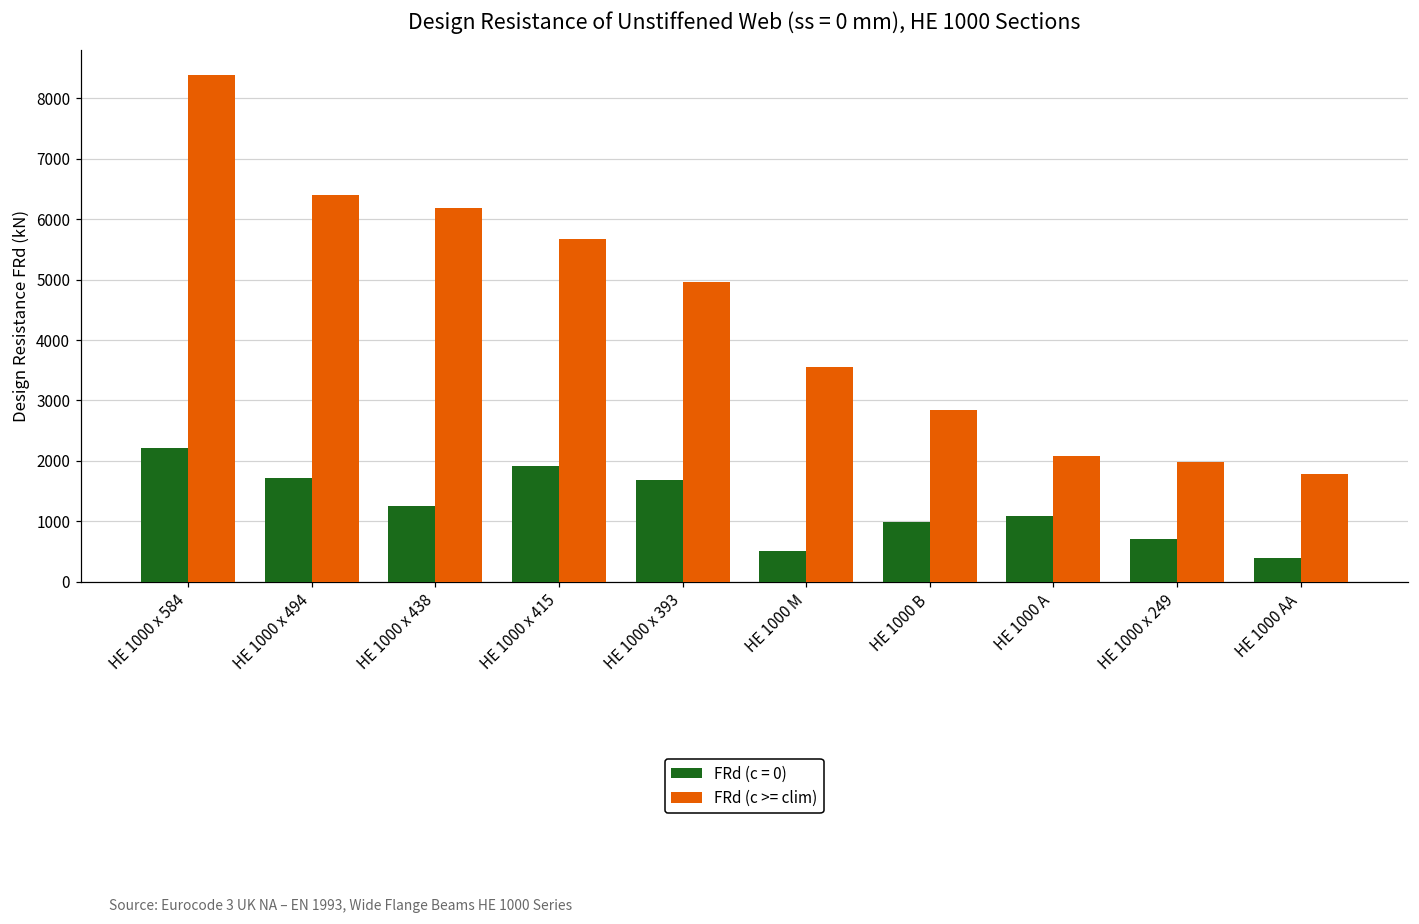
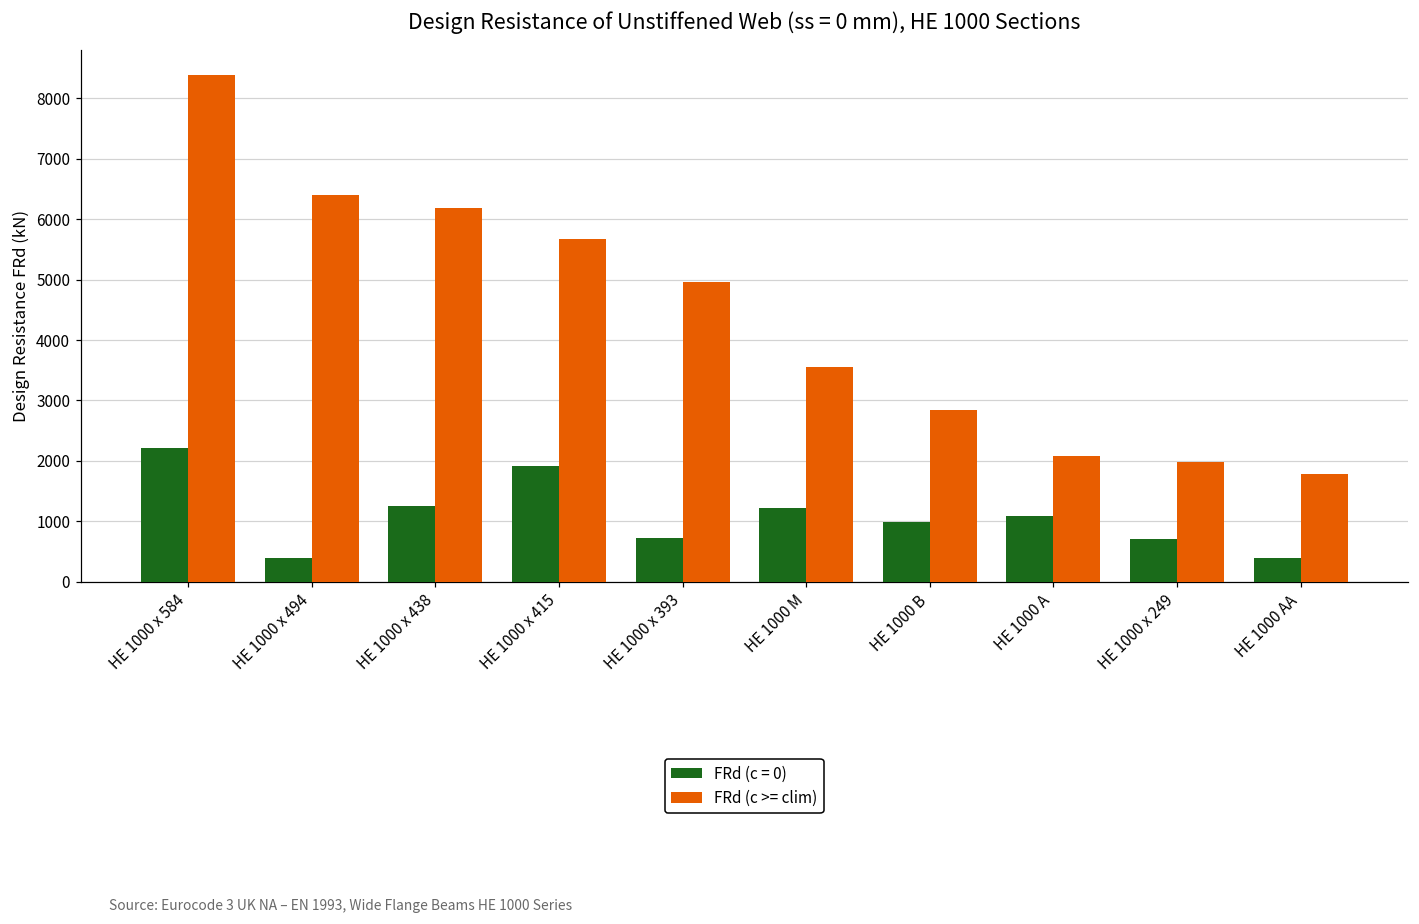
  {
    "FRd (c = 0)": {
      "HE 1000 x 584": 2200,
-     "HE 1000 x 494": 1700,
+     "HE 1000 x 494": 400,
      "HE 1000 x 438": 1200,
      "HE 1000 x 415": 1900,
-     "HE 1000 x 393": 1700,
-     "HE 1000 M": 500,
+     "HE 1000 x 393": 700,
+     "HE 1000 M": 1200,
      "HE 1000 B": 1000,
      "HE 1000 A": 1100,
      "HE 1000 x 249": 700,
      "HE 1000 AA": 400
    },
    "FRd (c >= clim)": {
      "HE 1000 x 584": 8400,
      "HE 1000 x 494": 6400,
      "HE 1000 x 438": 6200,
      "HE 1000 x 415": 5700,
      "HE 1000 x 393": 5000,
      "HE 1000 M": 3600,
      "HE 1000 B": 2800,
      "HE 1000 A": 2100,
      "HE 1000 x 249": 2000,
      "HE 1000 AA": 1800
    }
  }
